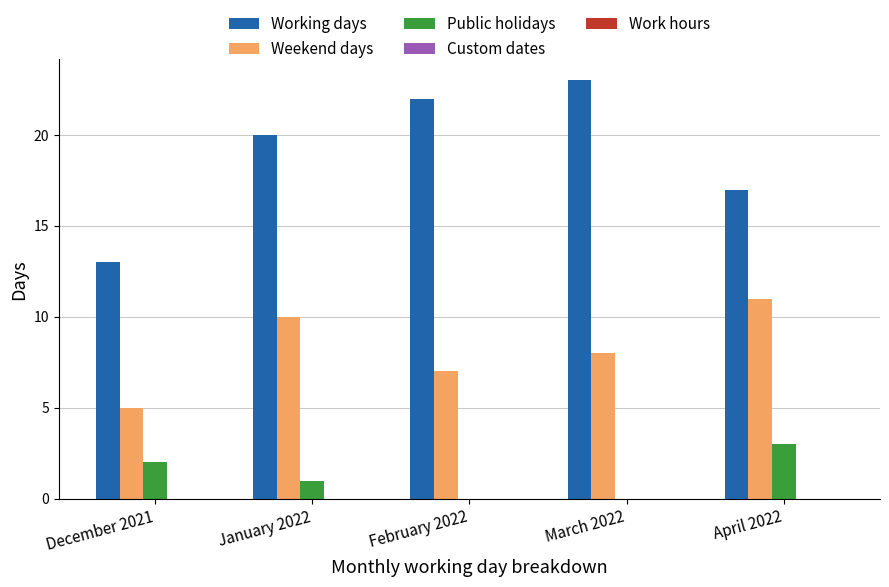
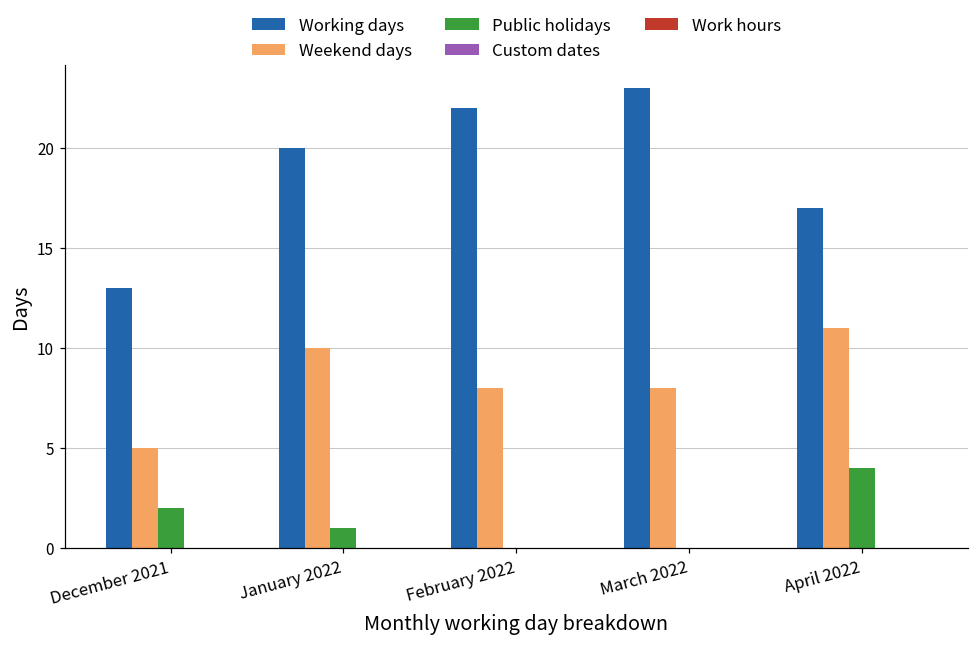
  {
    "Working days": {
      "December 2021": 13,
      "January 2022": 20,
      "February 2022": 22,
      "March 2022": 23,
      "April 2022": 17
    },
    "Weekend days": {
      "December 2021": 5,
      "January 2022": 10,
-     "February 2022": 7,
+     "February 2022": 8,
      "March 2022": 8,
      "April 2022": 11
    },
    "Public holidays": {
      "December 2021": 2,
      "January 2022": 1,
      "February 2022": 0,
      "March 2022": 0,
-     "April 2022": 3
+     "April 2022": 4
    },
    "Custom dates": {
      "December 2021": 0,
      "January 2022": 0,
      "February 2022": 0,
      "March 2022": 0,
      "April 2022": 0
    },
    "Work hours": {
      "December 2021": 0,
      "January 2022": 0,
      "February 2022": 0,
      "March 2022": 0,
      "April 2022": 0
    }
  }
